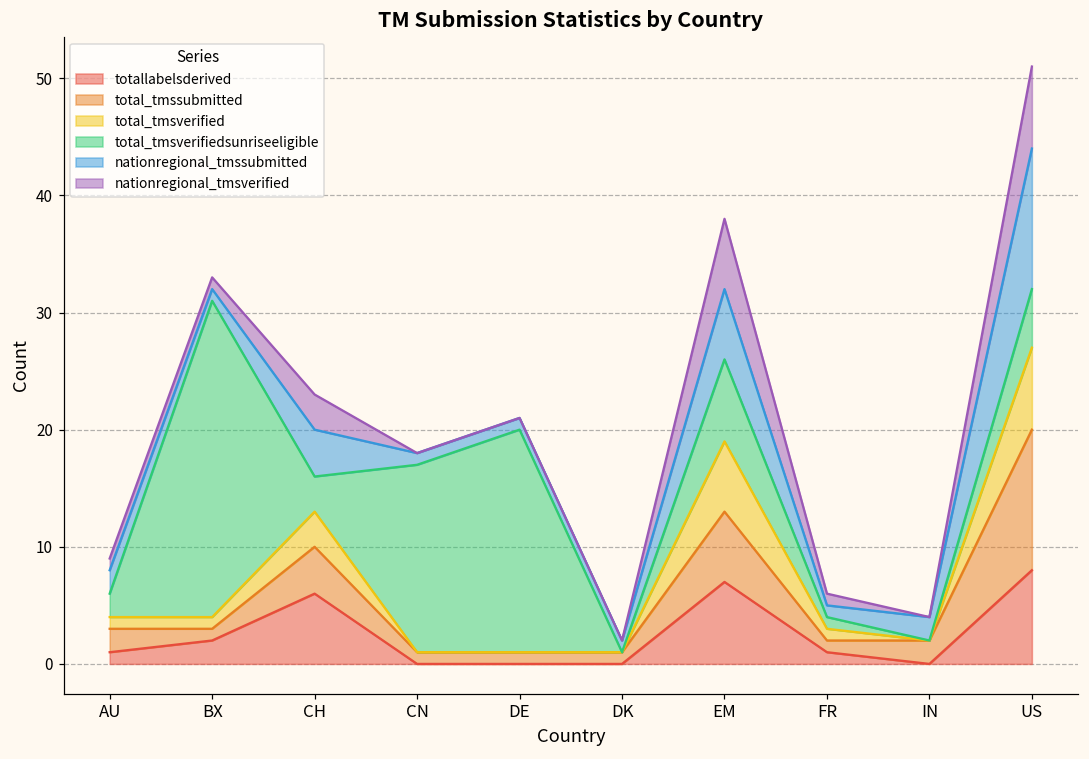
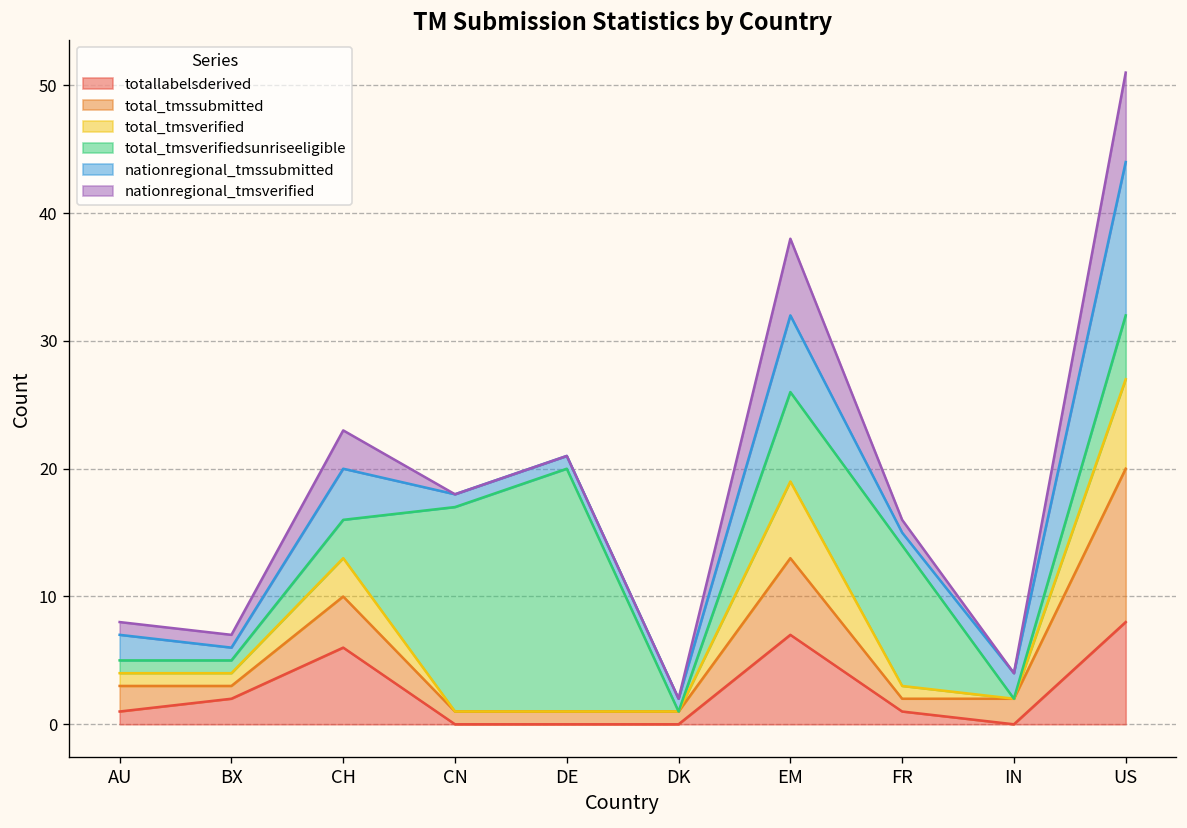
  {
    "total_tmsverifiedsunriseeligible": {
-     "AU": 2,
-     "BX": 27,
+     "AU": 1,
+     "BX": 1,
      "CH": 3,
      "CN": 16,
      "DE": 19,
      "EM": 7,
-     "FR": 1,
+     "FR": 11,
      "US": 5
    },
    "nationregional_tmssubmitted": {
      "AU": 2,
      "BX": 1,
      "CH": 4,
      "EM": 6,
      "FR": 1,
      "US": 12
    },
    "nationregional_tmsverified": {
      "AU": 1,
      "BX": 1,
      "CH": 3,
      "EM": 6,
      "FR": 1,
      "US": 7
    }
  }
